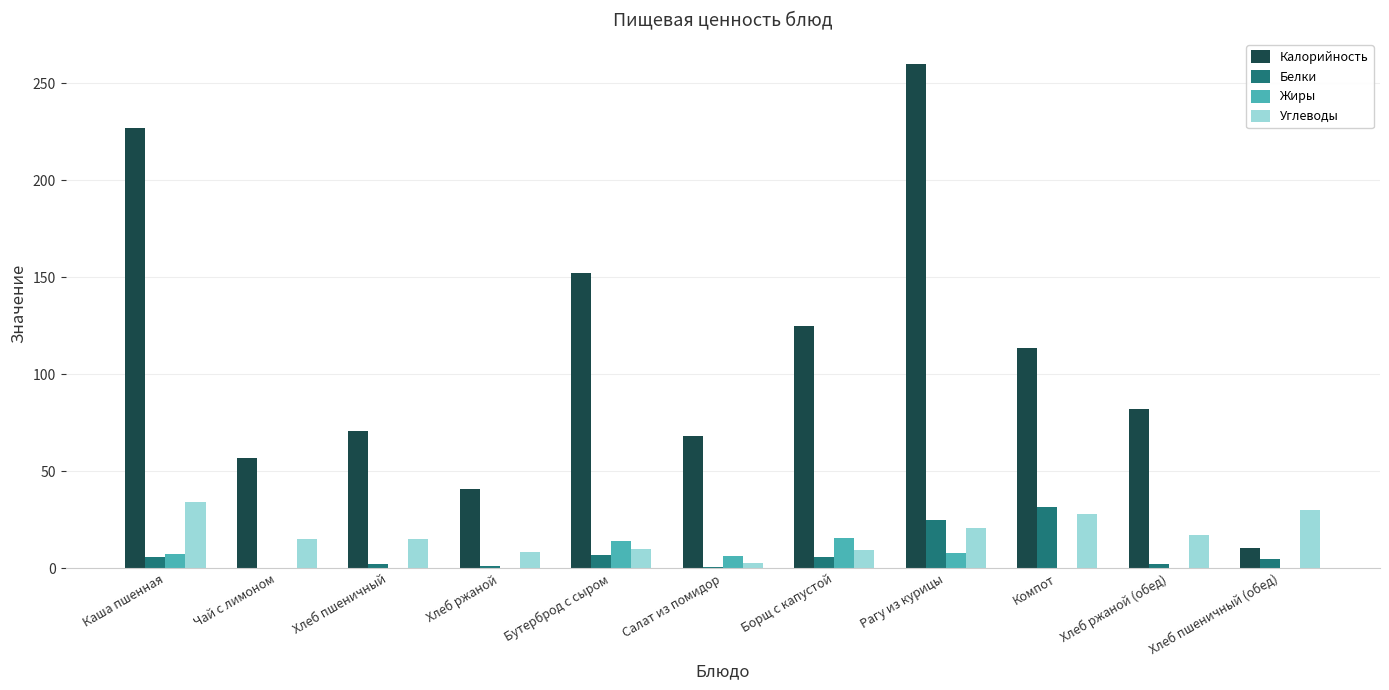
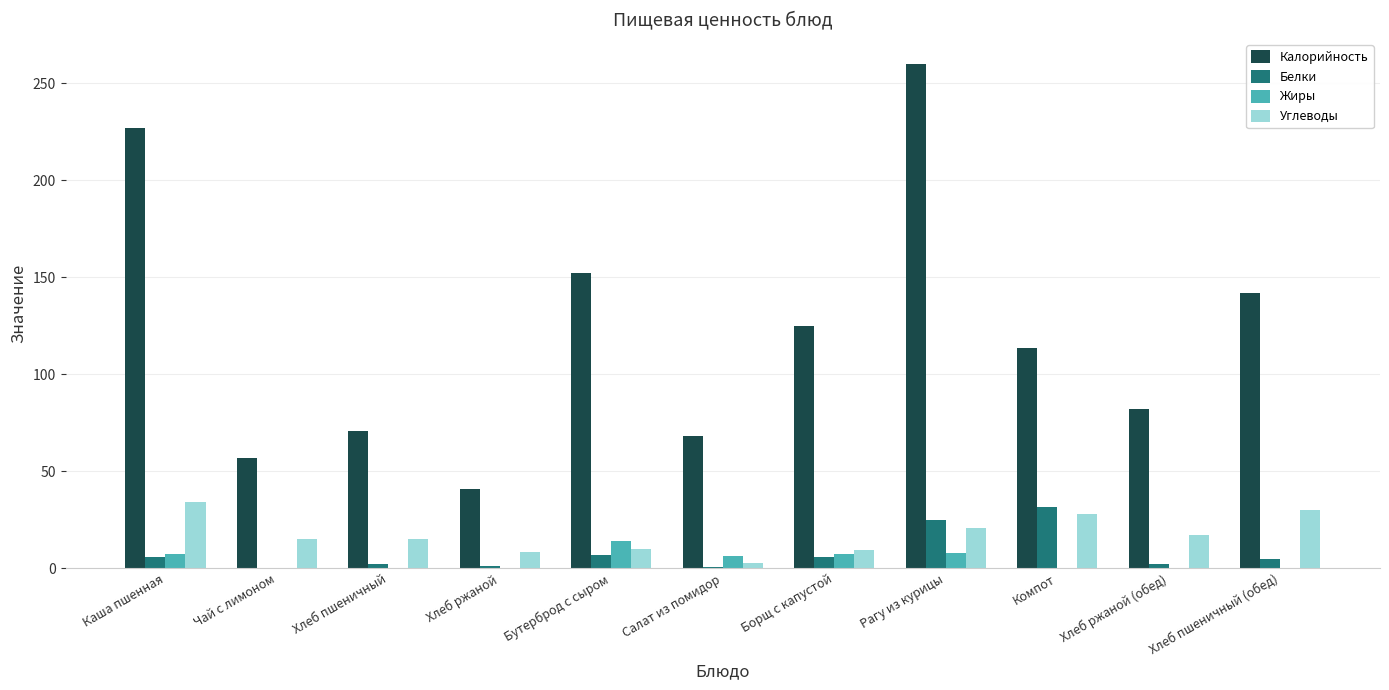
  {
    "Калорийность": {
      "Каша пшенная": 227,
      "Чай с лимоном": 57,
      "Хлеб пшеничный": 71,
      "Хлеб ржаной": 41,
      "Бутерброд с сыром": 152,
      "Салат из помидор": 68,
      "Борщ с капустой": 125,
      "Рагу из курицы": 260,
      "Компот": 114,
      "Хлеб ржаной (обед)": 82,
-     "Хлеб пшеничный (обед)": 10
+     "Хлеб пшеничный (обед)": 142
    },
    "Белки": {
      "Каша пшенная": 6,
      "Хлеб пшеничный": 2,
      "Хлеб ржаной": 1,
      "Бутерброд с сыром": 7,
      "Борщ с капустой": 6,
      "Рагу из курицы": 25,
      "Компот": 32,
      "Хлеб ржаной (обед)": 2,
      "Хлеб пшеничный (обед)": 5
    },
    "Жиры": {
      "Каша пшенная": 7,
      "Чай с лимоном": 0,
      "Бутерброд с сыром": 14,
      "Салат из помидор": 6,
-     "Борщ с капустой": 16,
+     "Борщ с капустой": 7,
      "Рагу из курицы": 8,
      "Компот": 0,
      "Хлеб ржаной (обед)": 0,
      "Хлеб пшеничный (обед)": 0
    },
    "Углеводы": {
      "Каша пшенная": 34,
      "Чай с лимоном": 15,
      "Хлеб пшеничный": 15,
      "Хлеб ржаной": 8,
      "Бутерброд с сыром": 10,
      "Салат из помидор": 3,
      "Борщ с капустой": 9,
      "Рагу из курицы": 21,
      "Компот": 28,
      "Хлеб ржаной (обед)": 17,
      "Хлеб пшеничный (обед)": 30
    }
  }
